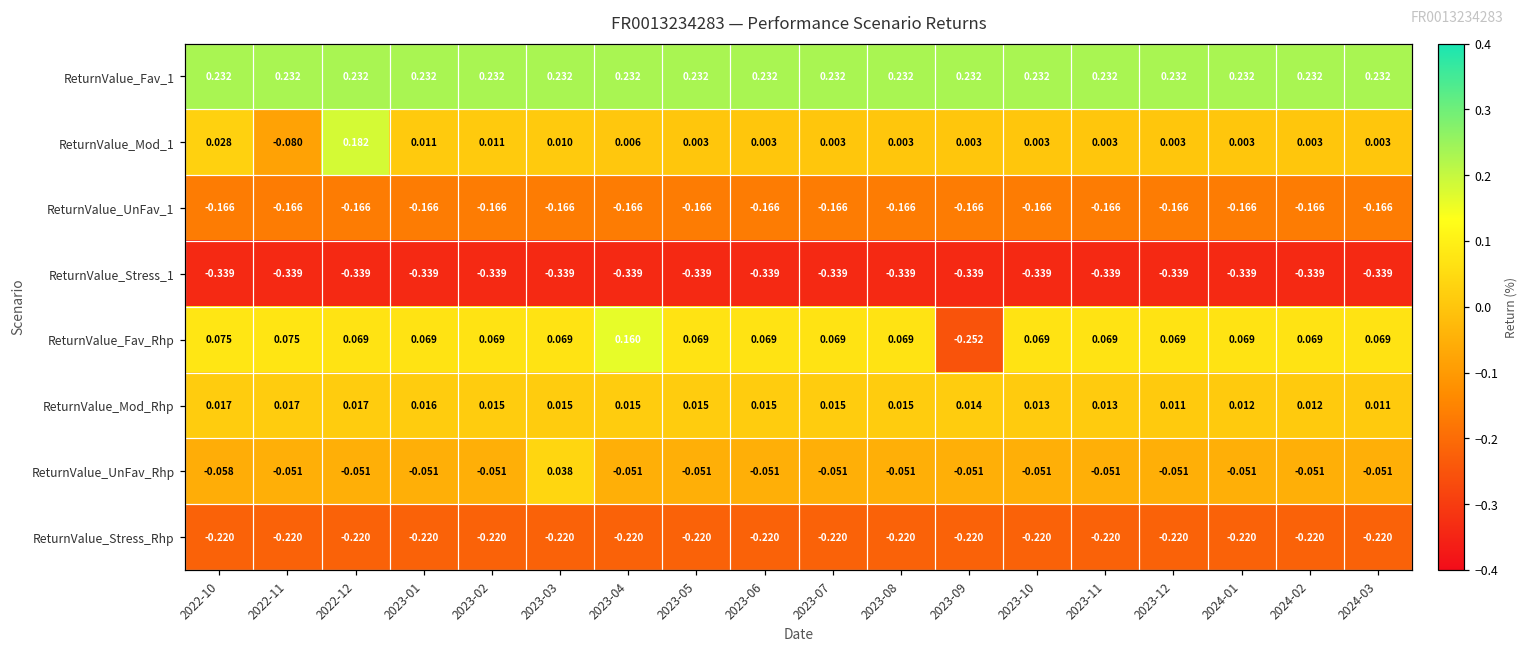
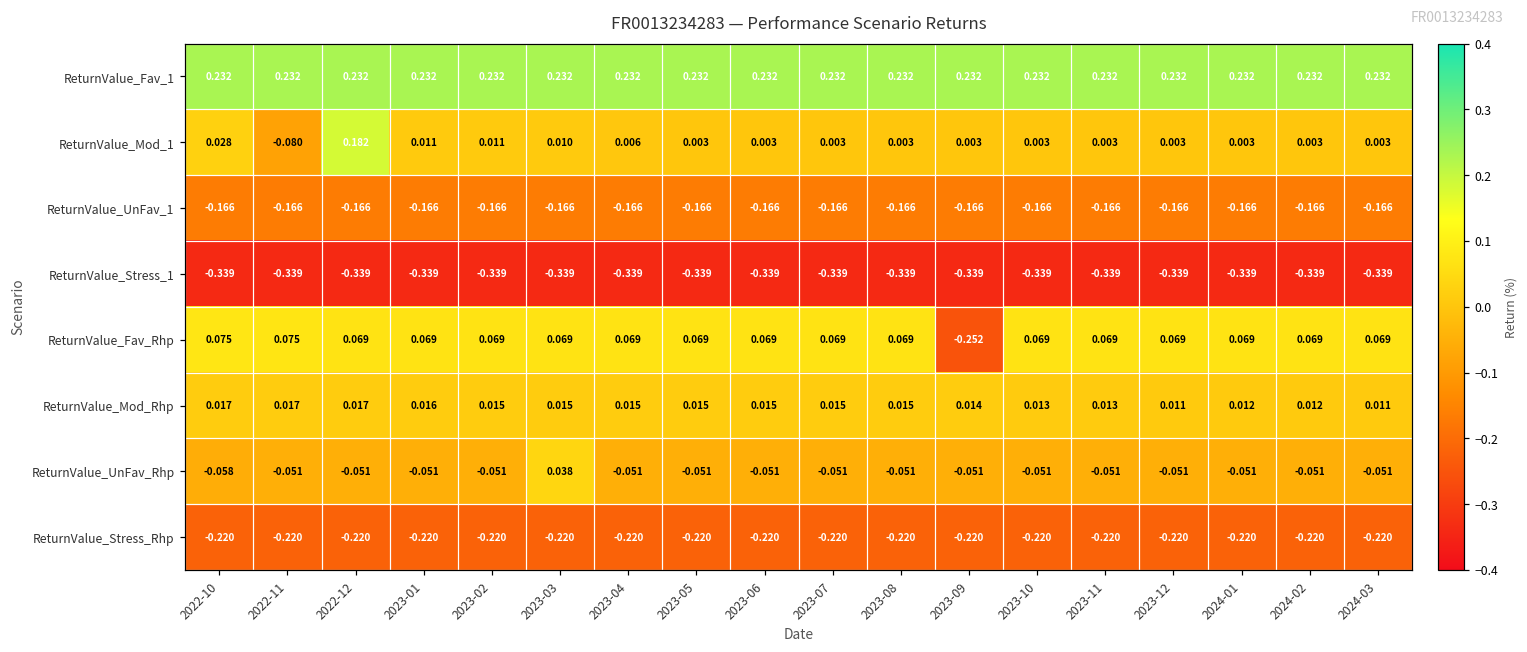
  {
    "ReturnValue_Fav_1": {
      "2022-10": 0.232,
      "2022-11": 0.232,
      "2022-12": 0.232,
      "2023-01": 0.232,
      "2023-02": 0.232,
      "2023-03": 0.232,
      "2023-04": 0.232,
      "2023-05": 0.232,
      "2023-06": 0.232,
      "2023-07": 0.232,
      "2023-08": 0.232,
      "2023-09": 0.232,
      "2023-10": 0.232,
      "2023-11": 0.232,
      "2023-12": 0.232,
      "2024-01": 0.232,
      "2024-02": 0.232,
      "2024-03": 0.232
    },
    "ReturnValue_Mod_1": {
      "2022-10": 0.028,
      "2022-11": -0.080,
      "2022-12": 0.182,
      "2023-01": 0.011,
      "2023-02": 0.011,
      "2023-03": 0.010,
      "2023-04": 0.006,
      "2023-05": 0.003,
      "2023-06": 0.003,
      "2023-07": 0.003,
      "2023-08": 0.003,
      "2023-09": 0.003,
      "2023-10": 0.003,
      "2023-11": 0.003,
      "2023-12": 0.003,
      "2024-01": 0.003,
      "2024-02": 0.003,
      "2024-03": 0.003
    },
    "ReturnValue_UnFav_1": {
      "2022-10": -0.166,
      "2022-11": -0.166,
      "2022-12": -0.166,
      "2023-01": -0.166,
      "2023-02": -0.166,
      "2023-03": -0.166,
      "2023-04": -0.166,
      "2023-05": -0.166,
      "2023-06": -0.166,
      "2023-07": -0.166,
      "2023-08": -0.166,
      "2023-09": -0.166,
      "2023-10": -0.166,
      "2023-11": -0.166,
      "2023-12": -0.166,
      "2024-01": -0.166,
      "2024-02": -0.166,
      "2024-03": -0.166
    },
    "ReturnValue_Stress_1": {
      "2022-10": -0.339,
      "2022-11": -0.339,
      "2022-12": -0.339,
      "2023-01": -0.339,
      "2023-02": -0.339,
      "2023-03": -0.339,
      "2023-04": -0.339,
      "2023-05": -0.339,
      "2023-06": -0.339,
      "2023-07": -0.339,
      "2023-08": -0.339,
      "2023-09": -0.339,
      "2023-10": -0.339,
      "2023-11": -0.339,
      "2023-12": -0.339,
      "2024-01": -0.339,
      "2024-02": -0.339,
      "2024-03": -0.339
    },
    "ReturnValue_Fav_Rhp": {
      "2022-10": 0.075,
      "2022-11": 0.075,
      "2022-12": 0.069,
      "2023-01": 0.069,
      "2023-02": 0.069,
      "2023-03": 0.069,
-     "2023-04": 0.160,
+     "2023-04": 0.069,
      "2023-05": 0.069,
      "2023-06": 0.069,
      "2023-07": 0.069,
      "2023-08": 0.069,
      "2023-09": -0.252,
      "2023-10": 0.069,
      "2023-11": 0.069,
      "2023-12": 0.069,
      "2024-01": 0.069,
      "2024-02": 0.069,
      "2024-03": 0.069
    },
    "ReturnValue_Mod_Rhp": {
      "2022-10": 0.017,
      "2022-11": 0.017,
      "2022-12": 0.017,
      "2023-01": 0.016,
      "2023-02": 0.015,
      "2023-03": 0.015,
      "2023-04": 0.015,
      "2023-05": 0.015,
      "2023-06": 0.015,
      "2023-07": 0.015,
      "2023-08": 0.015,
      "2023-09": 0.014,
      "2023-10": 0.013,
      "2023-11": 0.013,
      "2023-12": 0.011,
      "2024-01": 0.012,
      "2024-02": 0.012,
      "2024-03": 0.011
    },
    "ReturnValue_UnFav_Rhp": {
      "2022-10": -0.058,
      "2022-11": -0.051,
      "2022-12": -0.051,
      "2023-01": -0.051,
      "2023-02": -0.051,
      "2023-03": 0.038,
      "2023-04": -0.051,
      "2023-05": -0.051,
      "2023-06": -0.051,
      "2023-07": -0.051,
      "2023-08": -0.051,
      "2023-09": -0.051,
      "2023-10": -0.051,
      "2023-11": -0.051,
      "2023-12": -0.051,
      "2024-01": -0.051,
      "2024-02": -0.051,
      "2024-03": -0.051
    },
    "ReturnValue_Stress_Rhp": {
      "2022-10": -0.220,
      "2022-11": -0.220,
      "2022-12": -0.220,
      "2023-01": -0.220,
      "2023-02": -0.220,
      "2023-03": -0.220,
      "2023-04": -0.220,
      "2023-05": -0.220,
      "2023-06": -0.220,
      "2023-07": -0.220,
      "2023-08": -0.220,
      "2023-09": -0.220,
      "2023-10": -0.220,
      "2023-11": -0.220,
      "2023-12": -0.220,
      "2024-01": -0.220,
      "2024-02": -0.220,
      "2024-03": -0.220
    }
  }
